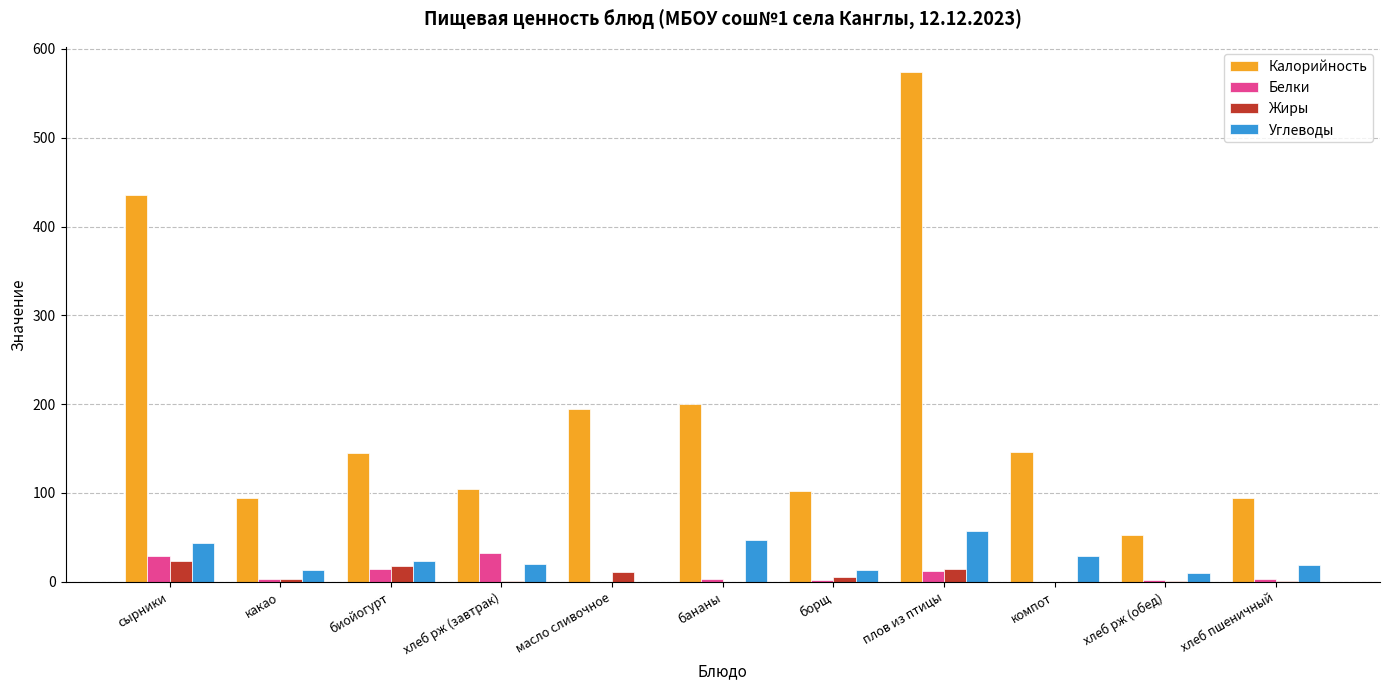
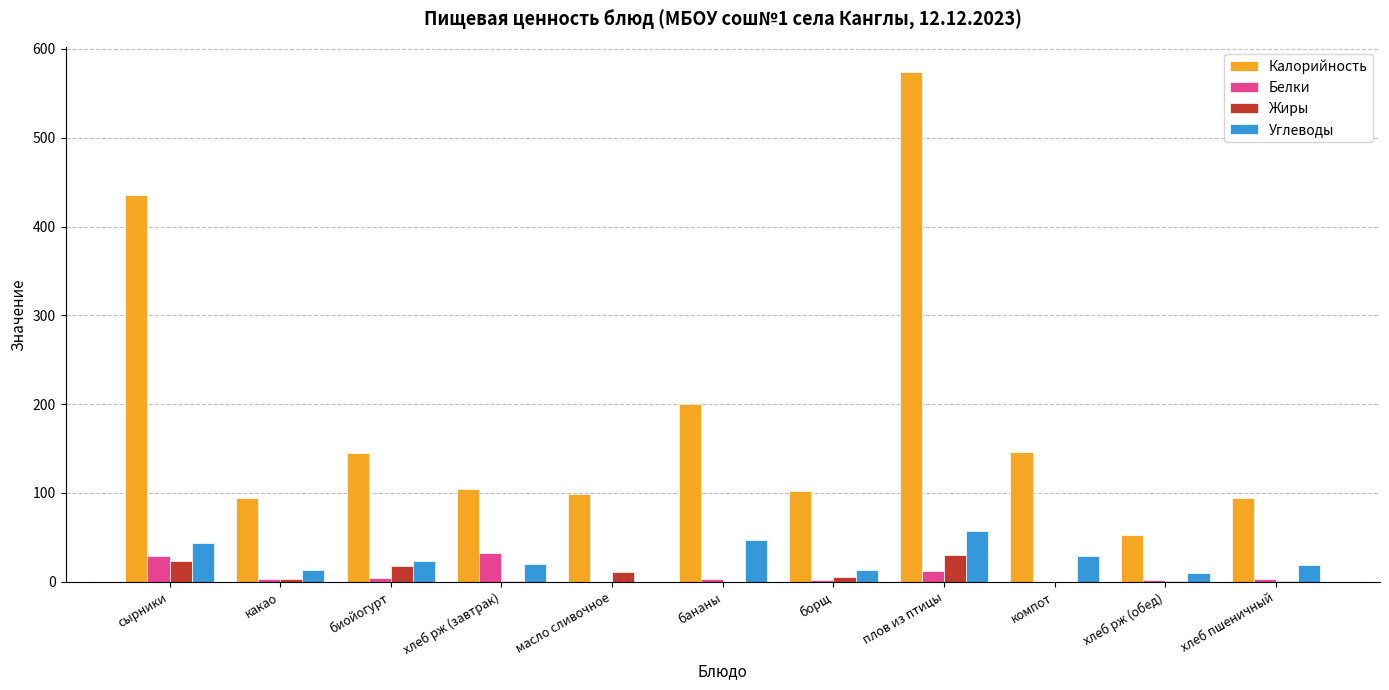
  {
    "Калорийность": {
      "сырники": 440,
      "какао": 90,
      "биойогурт": 150,
      "хлеб рж (завтрак)": 100,
-     "масло сливочное": 190,
+     "масло сливочное": 100,
      "бананы": 200,
      "борщ": 100,
      "плов из птицы": 570,
      "компот": 150,
      "хлеб рж (обед)": 50,
      "хлеб пшеничный": 90
    },
    "Белки": {
      "сырники": 30,
      "какао": 0,
-     "биойогурт": 10,
+     "биойогурт": 0,
      "хлеб рж (завтрак)": 30,
      "бананы": 0,
      "плов из птицы": 10,
      "хлеб пшеничный": 0
    },
    "Жиры": {
      "сырники": 20,
      "какао": 0,
      "биойогурт": 20,
      "масло сливочное": 10,
      "бананы": 0,
      "борщ": 0,
-     "плов из птицы": 10,
+     "плов из птицы": 30,
      "компот": 0
    },
    "Углеводы": {
      "сырники": 40,
      "какао": 10,
      "биойогурт": 20,
      "хлеб рж (завтрак)": 20,
      "бананы": 50,
      "борщ": 10,
      "плов из птицы": 60,
      "компот": 30,
      "хлеб рж (обед)": 10,
      "хлеб пшеничный": 20
    }
  }
